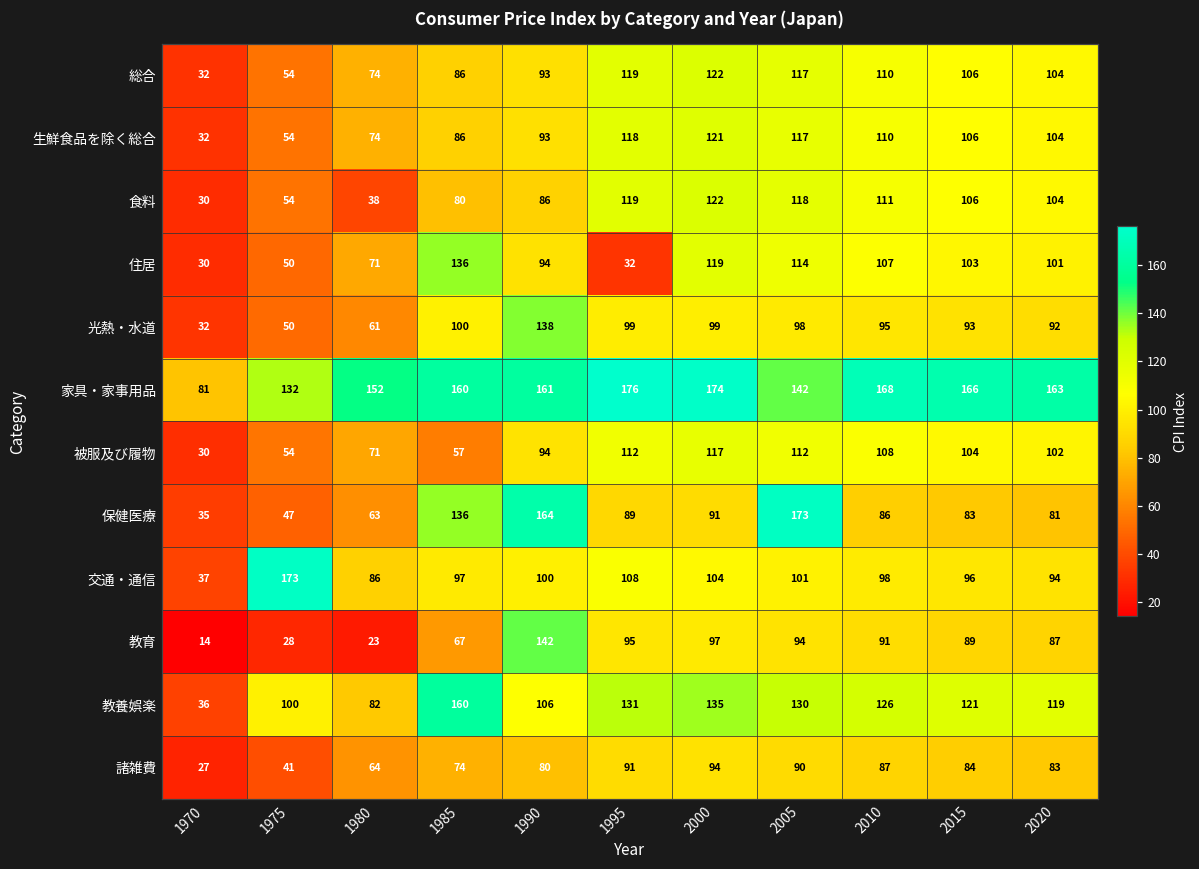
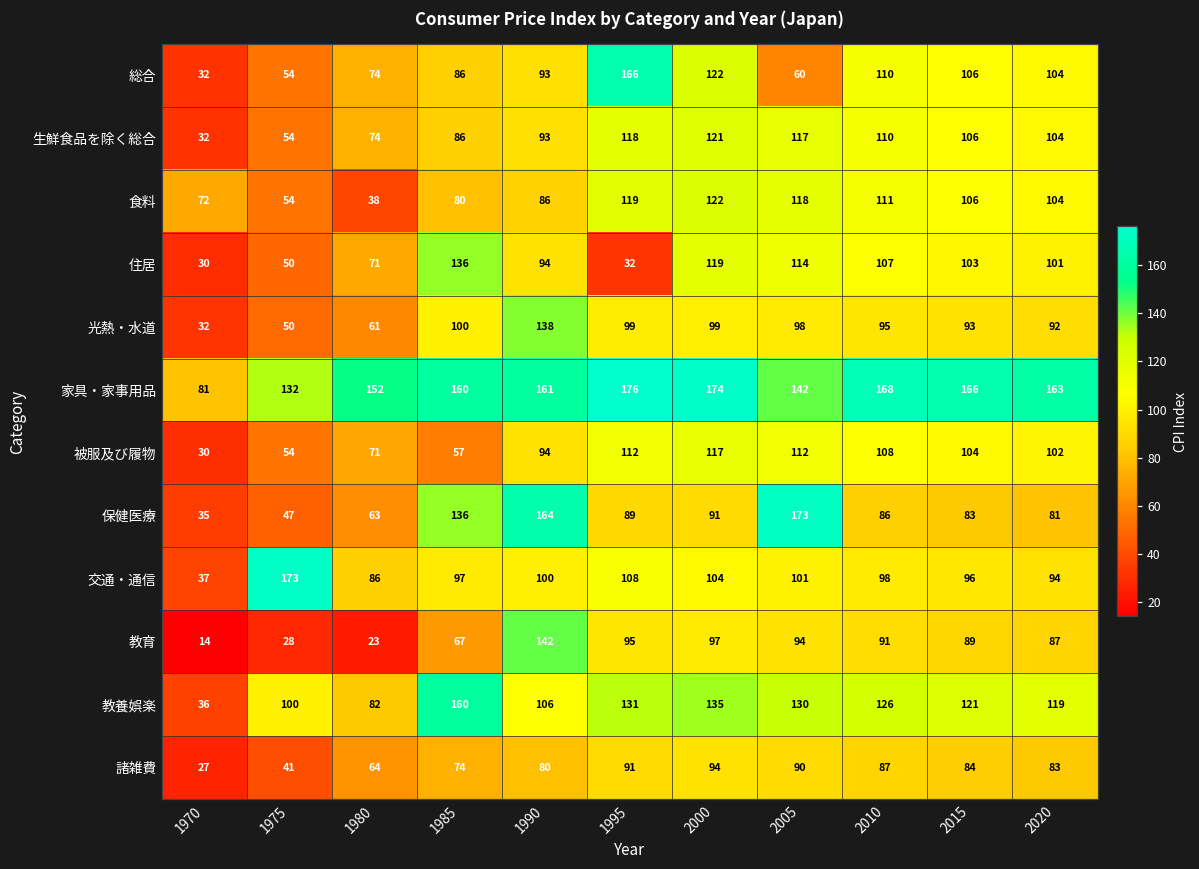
  {
    "総合": {
      "1970": 32,
      "1975": 54,
      "1980": 74,
      "1985": 86,
      "1990": 93,
-     "1995": 119,
+     "1995": 166,
      "2000": 122,
-     "2005": 117,
+     "2005": 60,
      "2010": 110,
      "2015": 106,
      "2020": 104
    },
    "生鮮食品を除く総合": {
      "1970": 32,
      "1975": 54,
      "1980": 74,
      "1985": 86,
      "1990": 93,
      "1995": 118,
      "2000": 121,
      "2005": 117,
      "2010": 110,
      "2015": 106,
      "2020": 104
    },
    "食料": {
-     "1970": 30,
+     "1970": 72,
      "1975": 54,
      "1980": 38,
      "1985": 80,
      "1990": 86,
      "1995": 119,
      "2000": 122,
      "2005": 118,
      "2010": 111,
      "2015": 106,
      "2020": 104
    },
    "住居": {
      "1970": 30,
      "1975": 50,
      "1980": 71,
      "1985": 136,
      "1990": 94,
      "1995": 32,
      "2000": 119,
      "2005": 114,
      "2010": 107,
      "2015": 103,
      "2020": 101
    },
    "光熱・水道": {
      "1970": 32,
      "1975": 50,
      "1980": 61,
      "1985": 100,
      "1990": 138,
      "1995": 99,
      "2000": 99,
      "2005": 98,
      "2010": 95,
      "2015": 93,
      "2020": 92
    },
    "家具・家事用品": {
      "1970": 81,
      "1975": 132,
      "1980": 152,
      "1985": 160,
      "1990": 161,
      "1995": 176,
      "2000": 174,
      "2005": 142,
      "2010": 168,
      "2015": 166,
      "2020": 163
    },
    "被服及び履物": {
      "1970": 30,
      "1975": 54,
      "1980": 71,
      "1985": 57,
      "1990": 94,
      "1995": 112,
      "2000": 117,
      "2005": 112,
      "2010": 108,
      "2015": 104,
      "2020": 102
    },
    "保健医療": {
      "1970": 35,
      "1975": 47,
      "1980": 63,
      "1985": 136,
      "1990": 164,
      "1995": 89,
      "2000": 91,
      "2005": 173,
      "2010": 86,
      "2015": 83,
      "2020": 81
    },
    "交通・通信": {
      "1970": 37,
      "1975": 173,
      "1980": 86,
      "1985": 97,
      "1990": 100,
      "1995": 108,
      "2000": 104,
      "2005": 101,
      "2010": 98,
      "2015": 96,
      "2020": 94
    },
    "教育": {
      "1970": 14,
      "1975": 28,
      "1980": 23,
      "1985": 67,
      "1990": 142,
      "1995": 95,
      "2000": 97,
      "2005": 94,
      "2010": 91,
      "2015": 89,
      "2020": 87
    },
    "教養娯楽": {
      "1970": 36,
      "1975": 100,
      "1980": 82,
      "1985": 160,
      "1990": 106,
      "1995": 131,
      "2000": 135,
      "2005": 130,
      "2010": 126,
      "2015": 121,
      "2020": 119
    },
    "諸雑費": {
      "1970": 27,
      "1975": 41,
      "1980": 64,
      "1985": 74,
      "1990": 80,
      "1995": 91,
      "2000": 94,
      "2005": 90,
      "2010": 87,
      "2015": 84,
      "2020": 83
    }
  }
